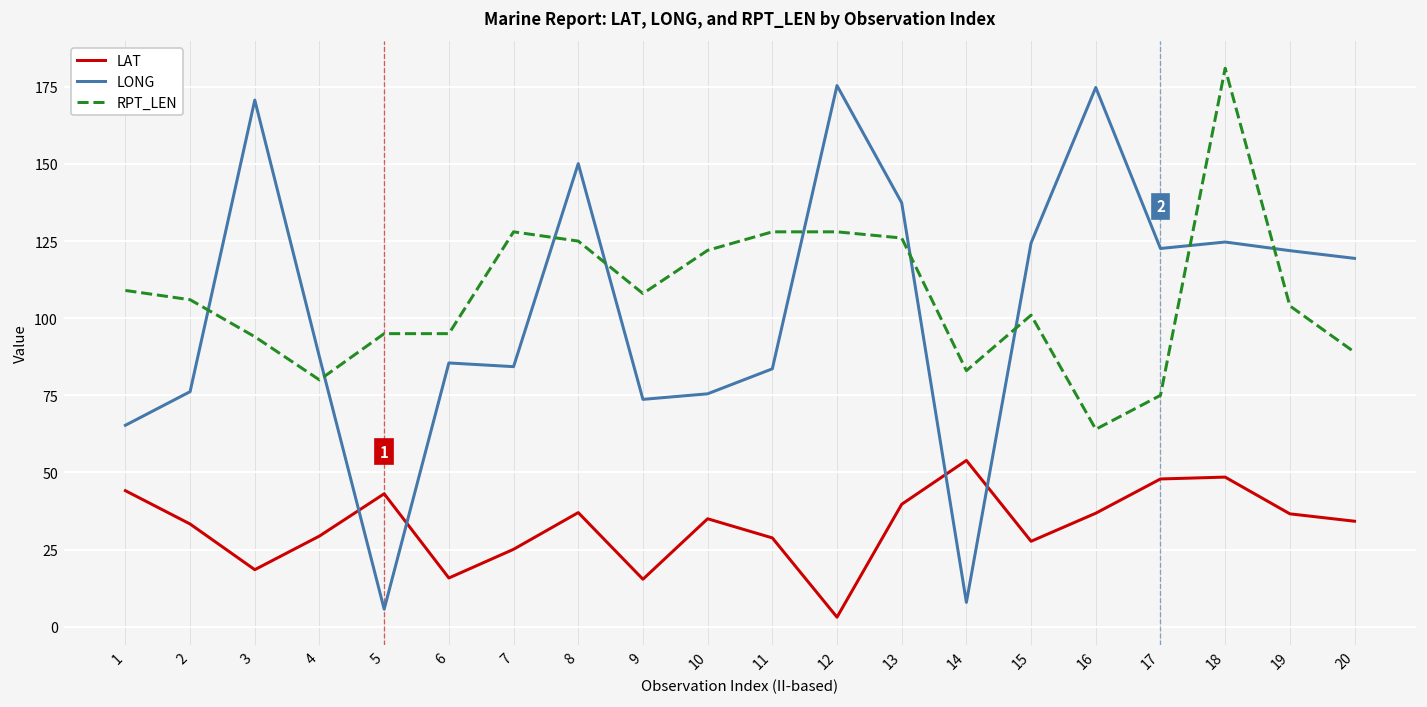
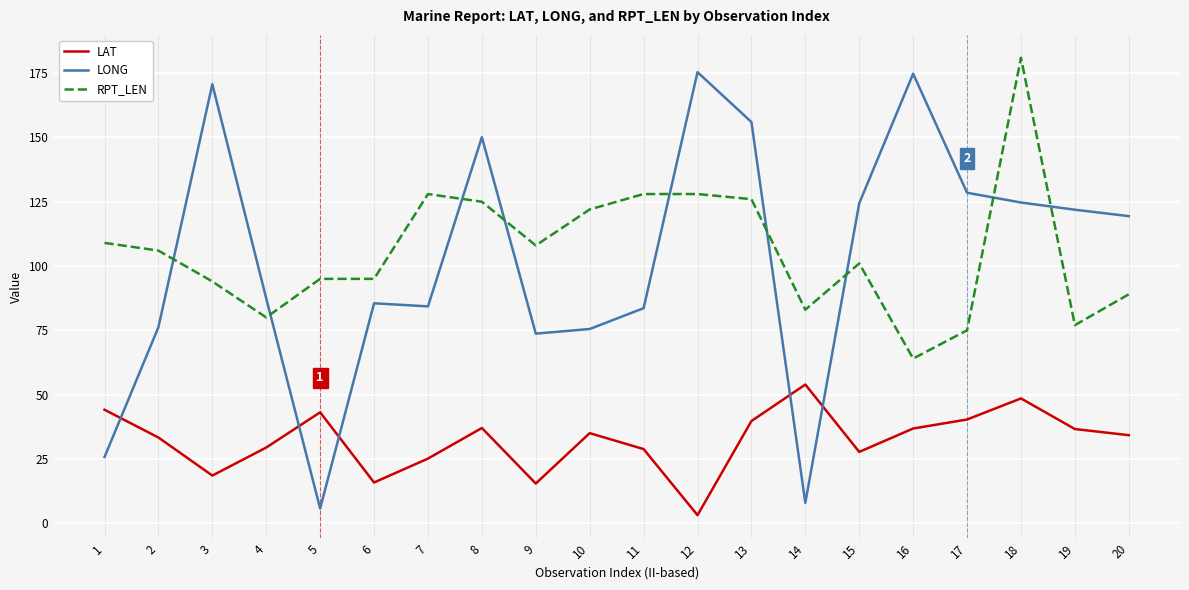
  {
    "LAT": {
      "1": 44,
      "2": 33,
      "3": 19,
      "4": 29,
      "5": 43,
      "6": 16,
      "7": 25,
      "8": 37,
      "9": 15,
      "10": 35,
      "11": 29,
      "12": 3,
      "13": 40,
      "14": 54,
      "15": 28,
      "16": 37,
-     "17": 48,
+     "17": 40,
      "18": 49,
      "19": 37,
      "20": 34
    },
    "LONG": {
-     "1": 65,
+     "1": 26,
      "2": 76,
      "3": 171,
      "4": 87,
      "5": 6,
      "6": 86,
      "7": 84,
      "8": 150,
      "9": 74,
      "10": 76,
      "11": 84,
      "12": 175,
-     "13": 137,
+     "13": 156,
      "14": 8,
      "15": 124,
      "16": 175,
-     "17": 123,
+     "17": 129,
      "18": 125,
      "19": 122,
      "20": 119
    },
    "RPT_LEN": {
      "1": 109,
      "2": 106,
      "3": 94,
      "4": 80,
      "5": 95,
      "6": 95,
      "7": 128,
      "8": 125,
      "9": 108,
      "10": 122,
      "11": 128,
      "12": 128,
      "13": 126,
      "14": 83,
      "15": 101,
      "16": 64,
      "17": 75,
      "18": 181,
-     "19": 104,
+     "19": 77,
      "20": 89
    }
  }
